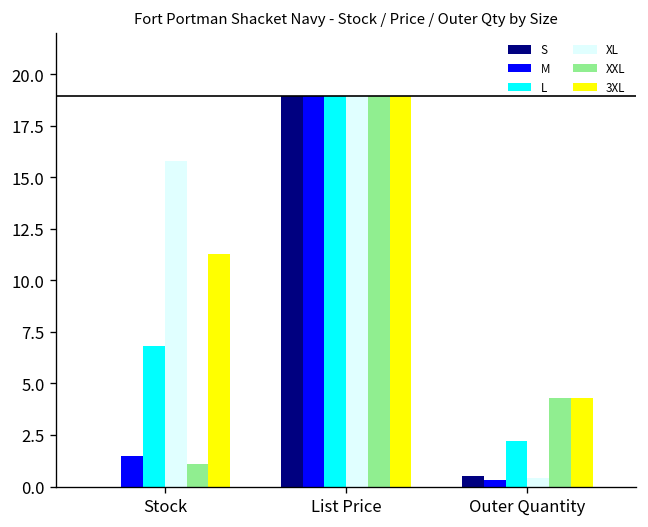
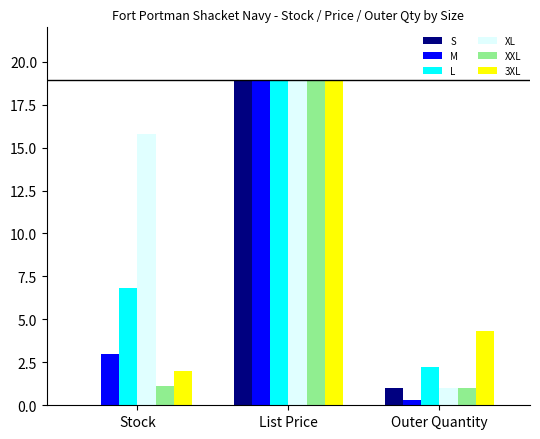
  {
    "S": {
      "Stock": 0.0,
      "List Price": 19.0,
-     "Outer Quantity": 0.5
+     "Outer Quantity": 1.0
    },
    "M": {
-     "Stock": 1.5,
+     "Stock": 3.0,
      "List Price": 19.0,
      "Outer Quantity": 0.3
    },
    "L": {
      "Stock": 6.8,
      "List Price": 19.0,
      "Outer Quantity": 2.2
    },
    "XL": {
      "Stock": 15.8,
      "List Price": 19.0,
-     "Outer Quantity": 0.4
+     "Outer Quantity": 1.0
    },
    "XXL": {
      "Stock": 1.1,
      "List Price": 19.0,
-     "Outer Quantity": 4.3
+     "Outer Quantity": 1.0
    },
    "3XL": {
-     "Stock": 11.3,
+     "Stock": 2.0,
      "List Price": 19.0,
      "Outer Quantity": 4.3
    }
  }
